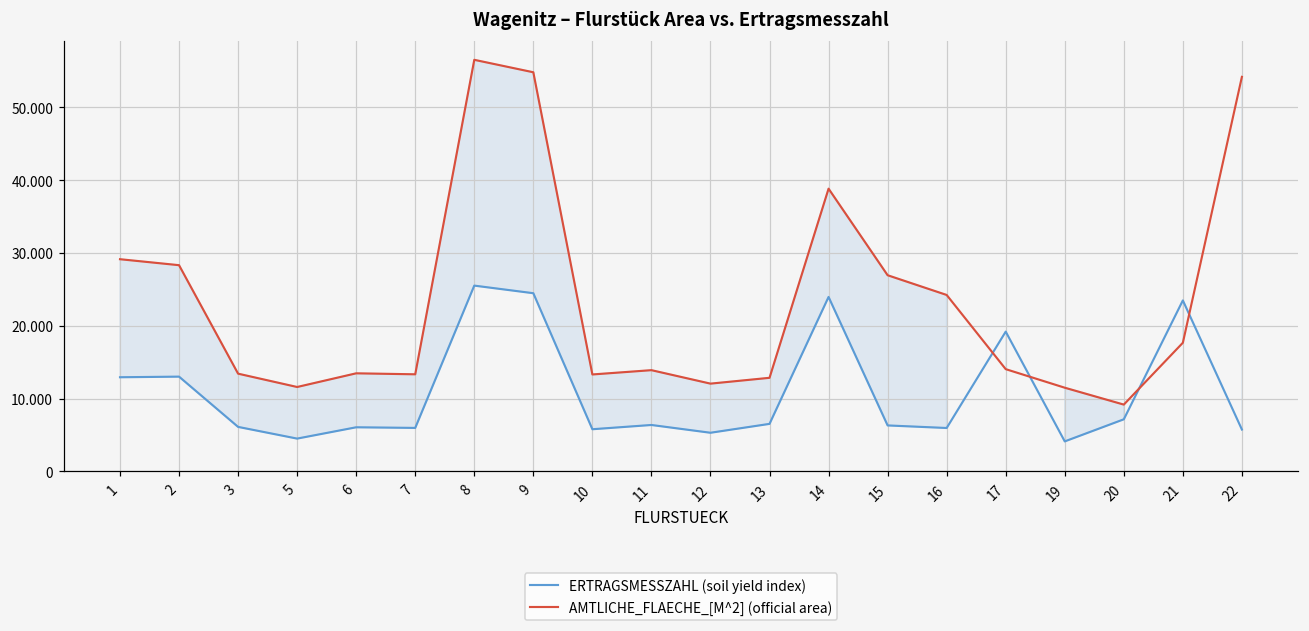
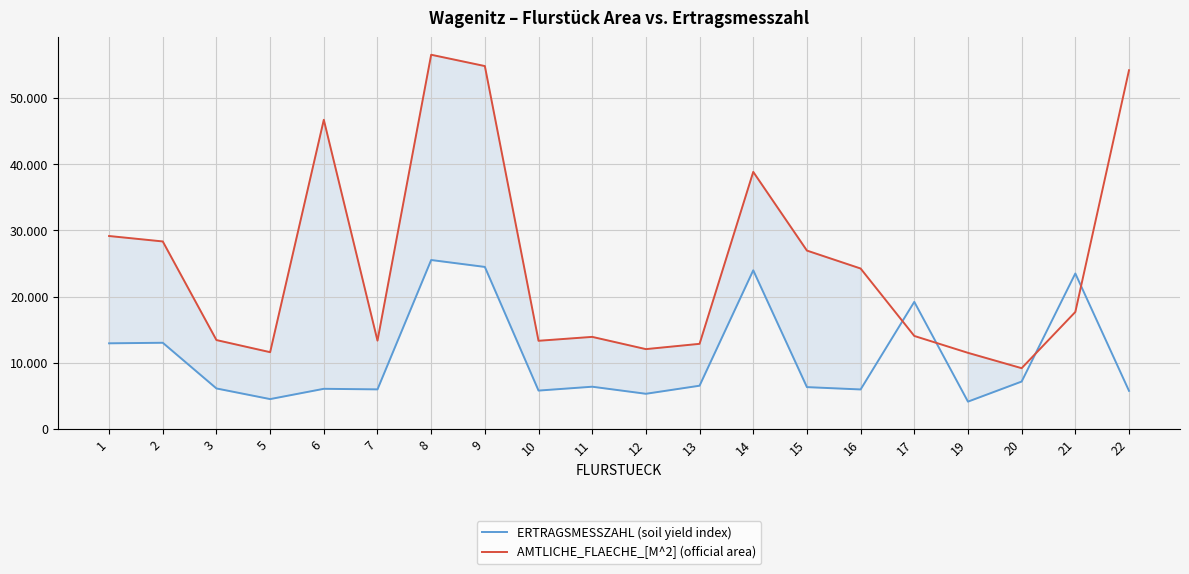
  {
    "ERTRAGSMESSZAHL (soil yield index)": {
      "1": 13,
      "2": 13,
      "3": 6,
      "5": 5,
      "6": 6,
      "7": 6,
      "8": 26,
      "9": 24,
      "10": 6,
      "11": 6,
      "12": 5,
      "13": 7,
      "14": 24,
      "15": 6,
      "16": 6,
      "17": 19,
      "19": 4,
      "20": 7,
      "21": 23,
      "22": 6
    },
    "AMTLICHE_FLAECHE_[M^2] (official area)": {
      "1": 29,
      "2": 28,
      "3": 13,
      "5": 12,
-     "6": 13,
+     "6": 47,
      "7": 13,
      "8": 57,
      "9": 55,
      "10": 13,
      "11": 14,
      "12": 12,
      "13": 13,
      "14": 39,
      "15": 27,
      "16": 24,
      "17": 14,
      "19": 11,
      "20": 9,
      "21": 18,
      "22": 54
    }
  }
